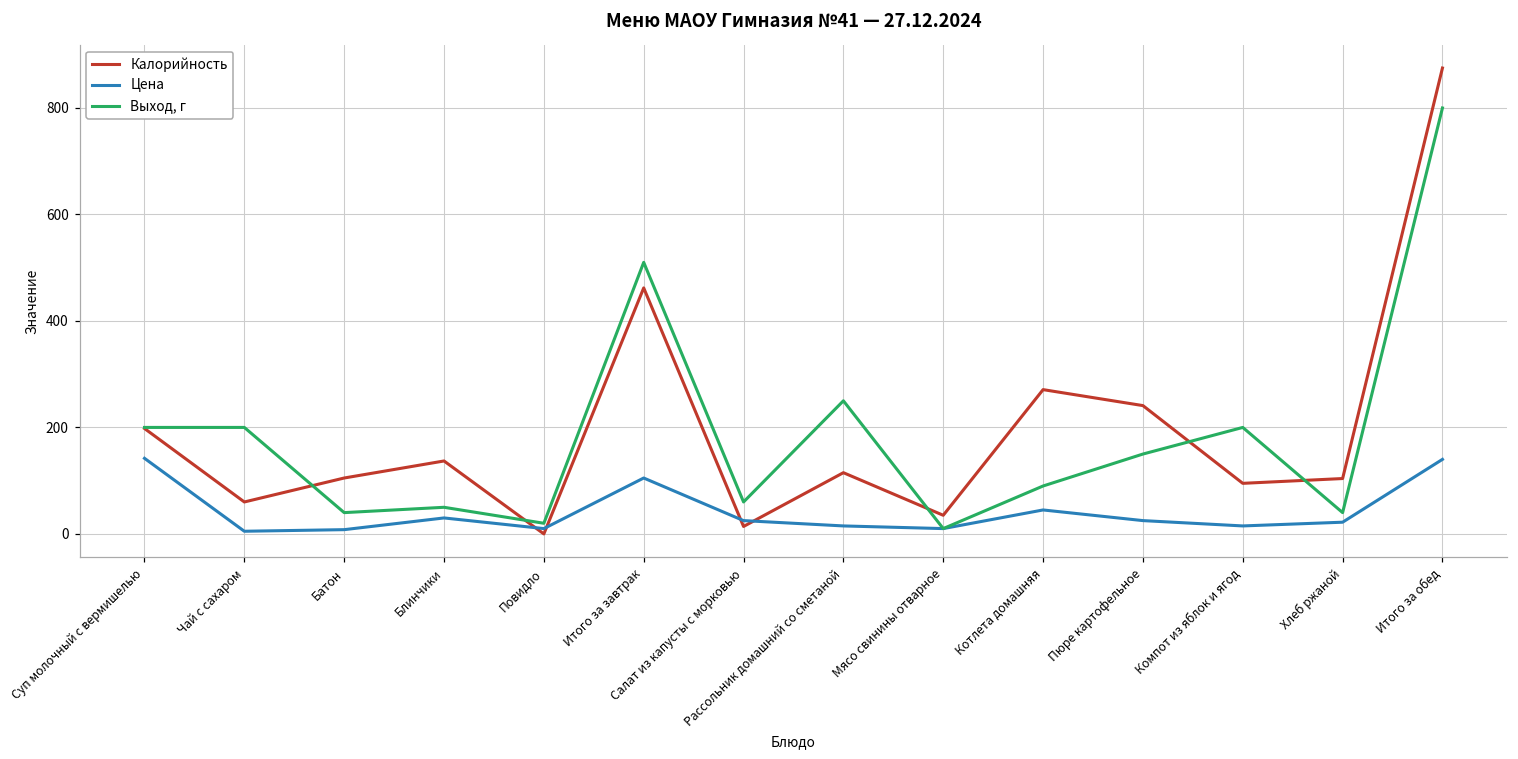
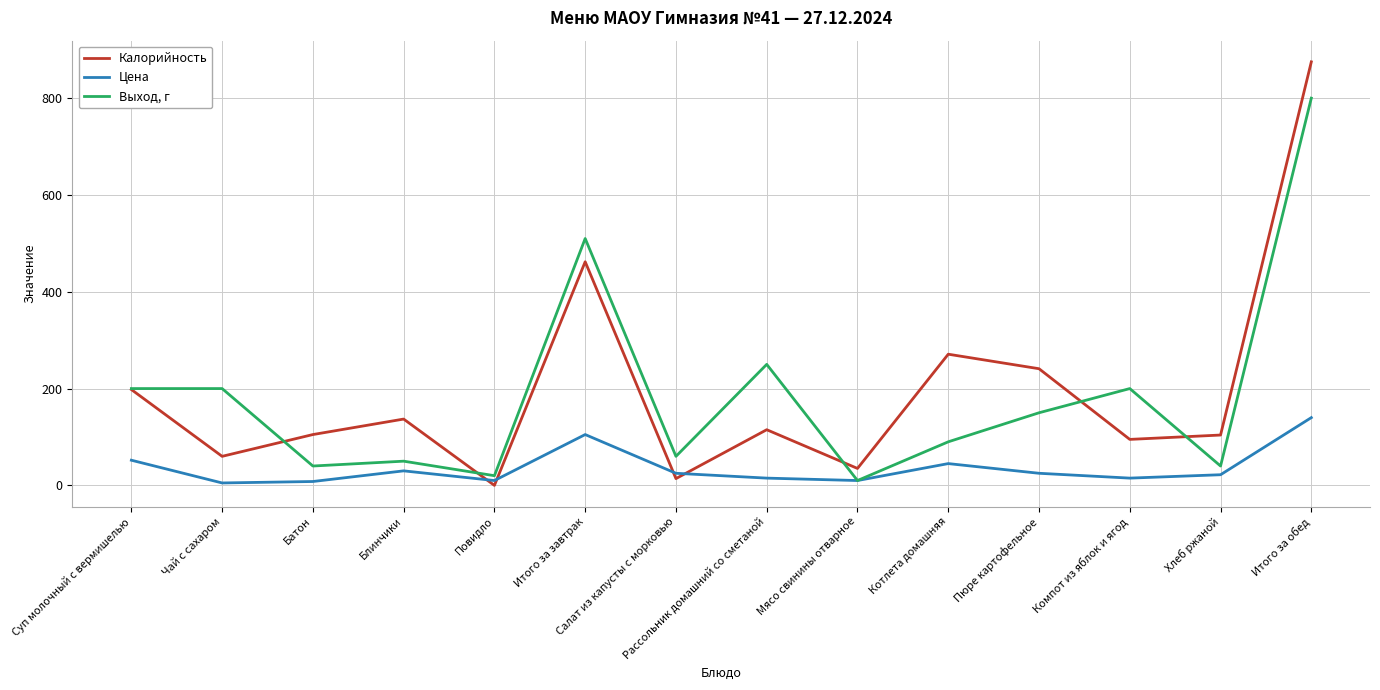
  {
    "Калорийность": {
      "Чай с сахаром": 60,
      "Батон": 110,
      "Блинчики": 140,
      "Повидло": 0,
      "Итого за завтрак": 460,
      "Салат из капусты с морковью": 10,
      "Рассольник домашний со сметаной": 120,
      "Мясо свинины отварное": 40,
      "Котлета домашняя": 270,
      "Пюре картофельное": 240,
      "Компот из яблок и ягод": 100,
      "Хлеб ржаной": 100,
      "Итого за обед": 880
    },
    "Цена": {
-     "Суп молочный с вермишелью": 140,
+     "Суп молочный с вермишелью": 50,
      "Чай с сахаром": 10,
      "Батон": 10,
      "Блинчики": 30,
      "Повидло": 10,
      "Итого за завтрак": 110,
      "Салат из капусты с морковью": 30,
      "Рассольник домашний со сметаной": 20,
      "Котлета домашняя": 50,
      "Пюре картофельное": 30,
      "Компот из яблок и ягод": 20,
      "Хлеб ржаной": 20,
      "Итого за обед": 140
    },
    "Выход, г": {
      "Чай с сахаром": 200,
      "Батон": 40,
      "Блинчики": 50,
      "Повидло": 20,
      "Итого за завтрак": 510,
      "Салат из капусты с морковью": 60,
      "Рассольник домашний со сметаной": 250,
      "Котлета домашняя": 90,
      "Пюре картофельное": 150,
      "Компот из яблок и ягод": 200,
      "Хлеб ржаной": 40,
      "Итого за обед": 800
    }
  }
